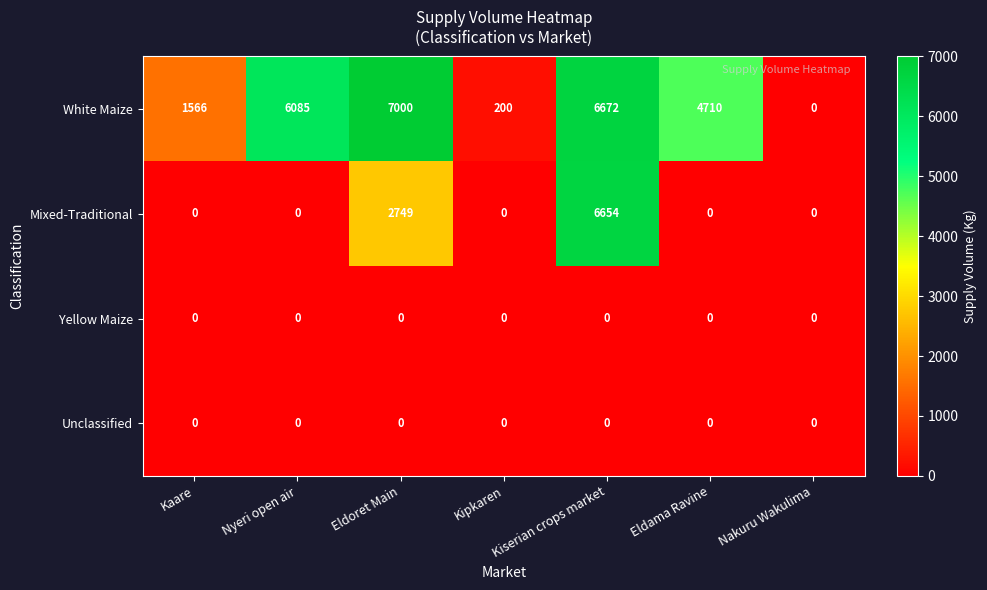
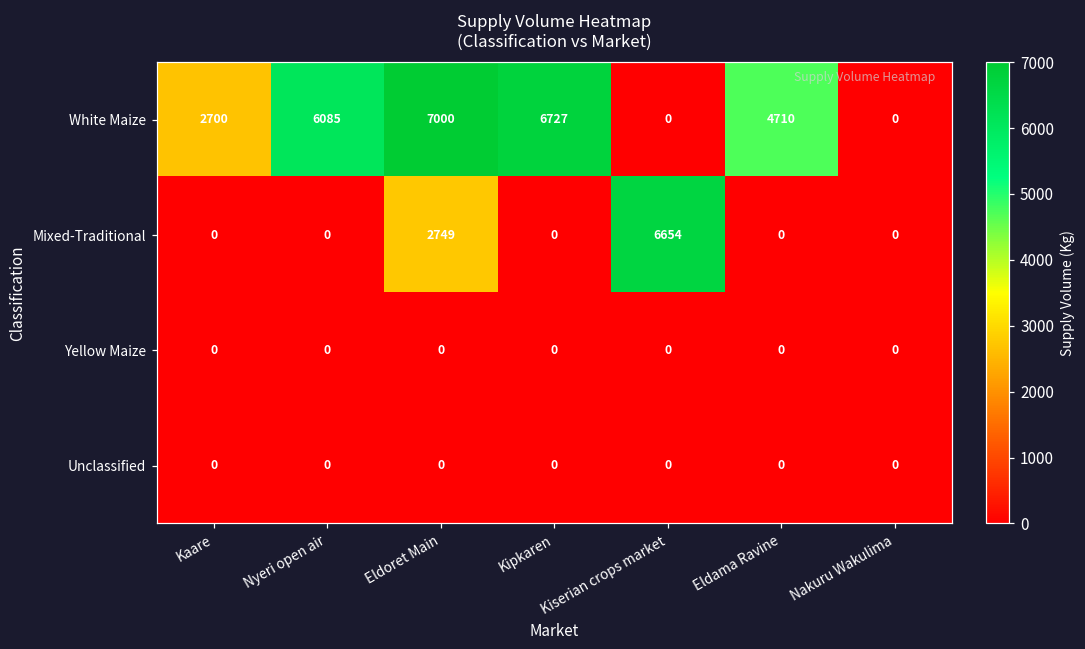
  {
    "White Maize": {
-     "Kaare": 1566,
+     "Kaare": 2700,
      "Nyeri open air": 6085,
      "Eldoret Main": 7000,
-     "Kipkaren": 200,
-     "Kiserian crops market": 6672,
+     "Kipkaren": 6727,
+     "Kiserian crops market": 0,
      "Eldama Ravine": 4710
    },
    "Mixed-Traditional": {
      "Kaare": 0,
      "Nyeri open air": 0,
      "Eldoret Main": 2749,
      "Kipkaren": 0,
      "Kiserian crops market": 6654,
      "Eldama Ravine": 0,
      "Nakuru Wakulima": 0
    },
    "Yellow Maize": {
      "Kaare": 0,
      "Nyeri open air": 0,
      "Eldoret Main": 0,
      "Kipkaren": 0,
      "Kiserian crops market": 0,
      "Eldama Ravine": 0,
      "Nakuru Wakulima": 0
    },
    "Unclassified": {
      "Kaare": 0,
      "Nyeri open air": 0,
      "Eldoret Main": 0,
      "Kipkaren": 0,
      "Kiserian crops market": 0,
      "Eldama Ravine": 0,
      "Nakuru Wakulima": 0
    }
  }
